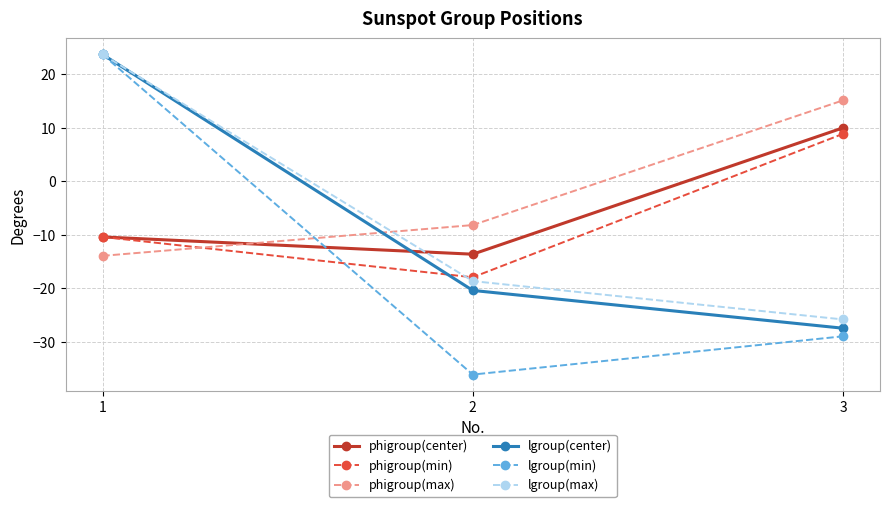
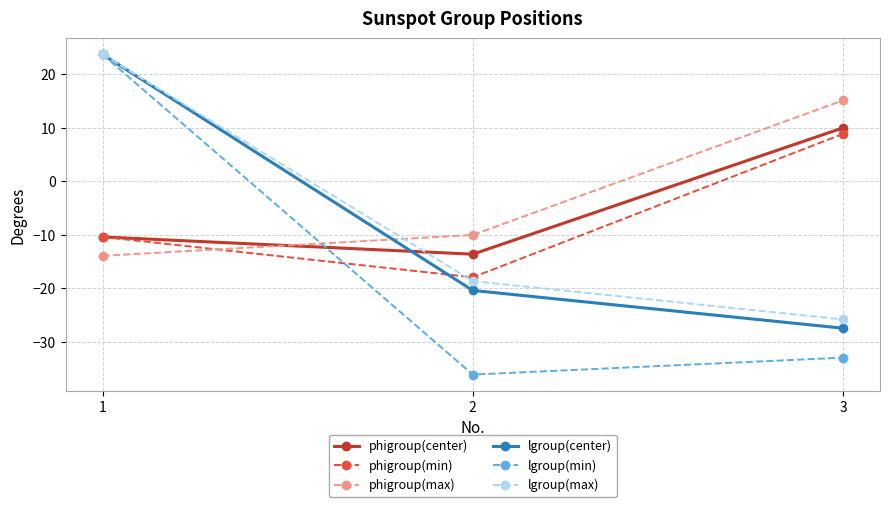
  {
    "phigroup(max)": {
      "1": -14,
-     "2": -8,
+     "2": -10,
      "3": 15
    },
    "lgroup(center)": {
      "2": -20,
      "3": -27
    },
    "lgroup(min)": {
      "2": -36,
-     "3": -29
+     "3": -33
    },
    "lgroup(max)": {
      "2": -19,
      "3": -26
    }
  }
